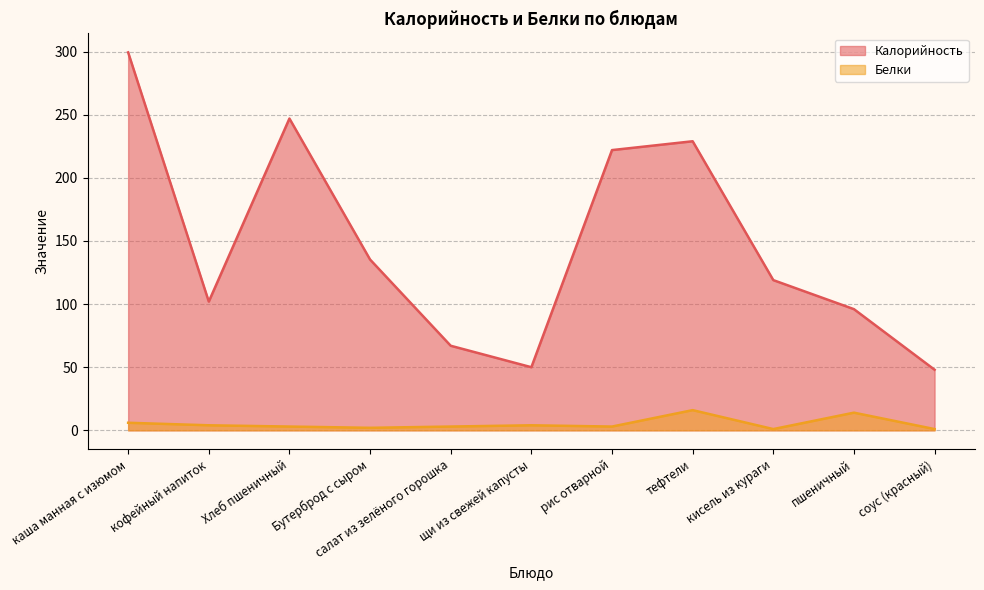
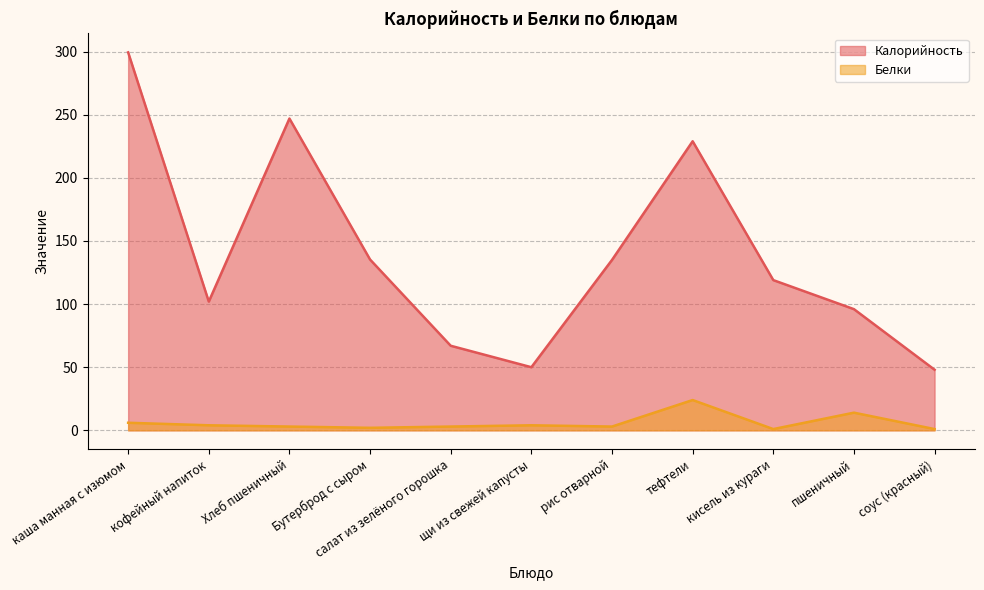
  {
    "Калорийность": {
      "каша манная с изюмом": 299,
      "кофейный напиток": 102,
      "Хлеб пшеничный": 247,
      "Бутерброд с сыром": 135,
      "салат из зелёного горошка": 67,
      "щи из свежей капусты": 50,
-     "рис отварной": 222,
+     "рис отварной": 135,
      "тефтели": 229,
      "кисель из кураги": 119,
      "пшеничный": 96,
      "соус (красный)": 48
    },
    "Белки": {
      "каша манная с изюмом": 6,
      "кофейный напиток": 4,
      "Хлеб пшеничный": 3,
      "Бутерброд с сыром": 2,
      "салат из зелёного горошка": 3,
      "щи из свежей капусты": 4,
      "рис отварной": 3,
-     "тефтели": 16,
+     "тефтели": 24,
      "кисель из кураги": 1,
      "пшеничный": 14,
      "соус (красный)": 1
    }
  }
